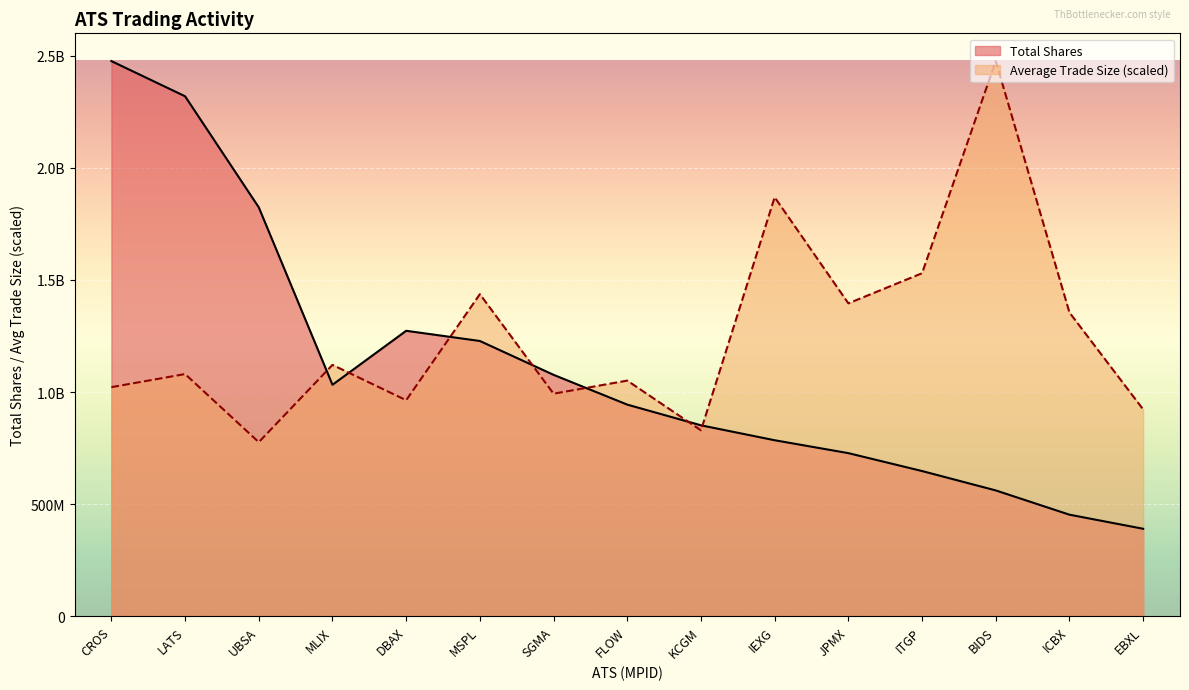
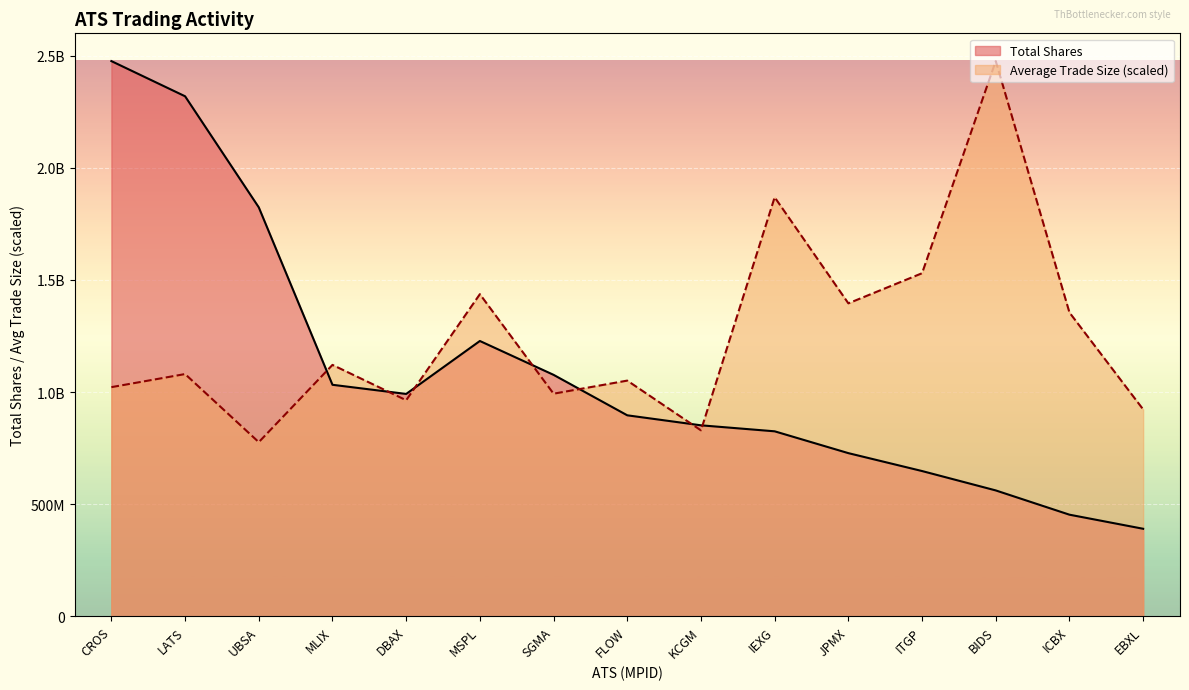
  {
    "Total Shares": {
      "CROS": 2480000000,
      "LATS": 2320000000,
      "UBSA": 1820000000,
      "MLIX": 1030000000,
-     "DBAX": 1270000000,
+     "DBAX": 990000000,
      "MSPL": 1230000000,
      "SGMA": 1080000000,
-     "FLOW": 940000000,
+     "FLOW": 900000000,
      "KCGM": 850000000,
-     "IEXG": 790000000,
+     "IEXG": 830000000,
      "JPMX": 730000000,
      "ITGP": 650000000,
      "BIDS": 560000000,
      "ICBX": 450000000,
      "EBXL": 390000000
    },
    "Average Trade Size (scaled)": {
      "CROS": 1020000000,
      "LATS": 1080000000,
      "UBSA": 780000000,
      "MLIX": 1120000000,
      "DBAX": 960000000,
      "MSPL": 1440000000,
      "SGMA": 990000000,
      "FLOW": 1050000000,
      "KCGM": 830000000,
      "IEXG": 1870000000,
      "JPMX": 1400000000,
      "ITGP": 1530000000,
      "ICBX": 1350000000,
      "EBXL": 920000000
    }
  }
